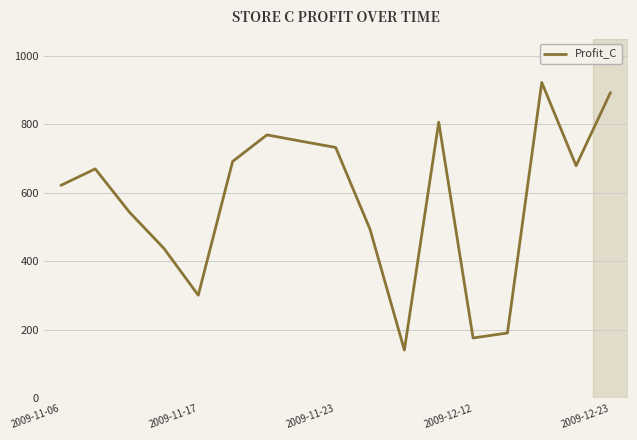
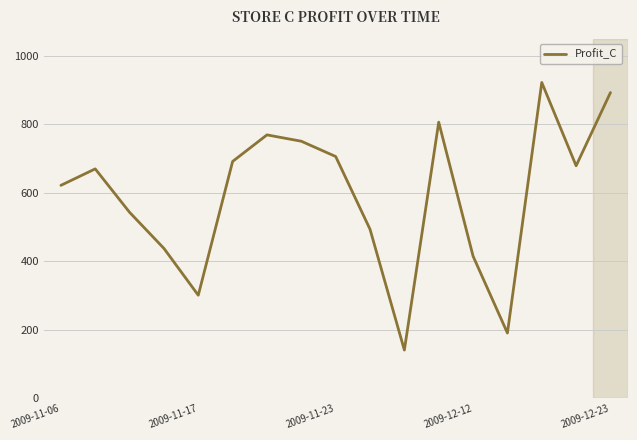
  {
    "2009-11-06": 620,
    "2009-11-17": 300,
-   "2009-11-23": 730,
-   "2009-12-12": 180,
+   "2009-11-23": 710,
+   "2009-12-12": 420,
    "2009-12-23": 890
  }
